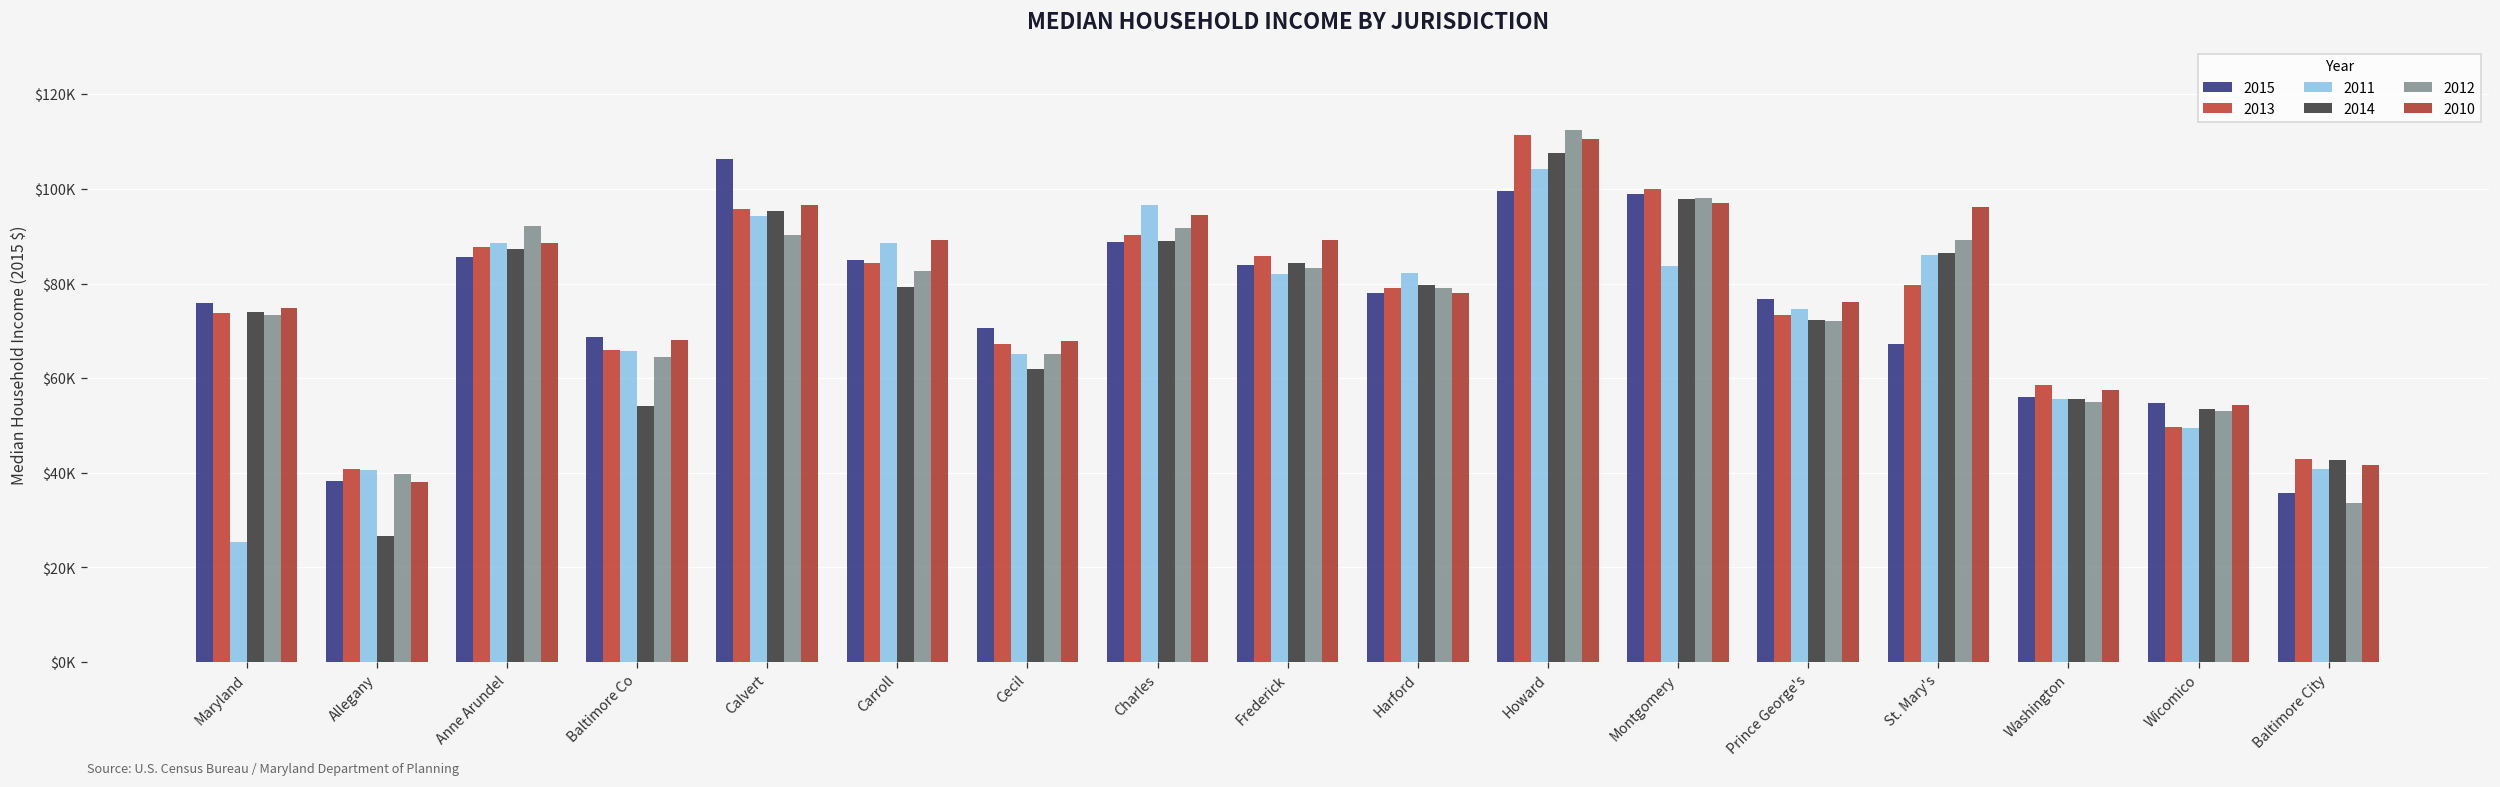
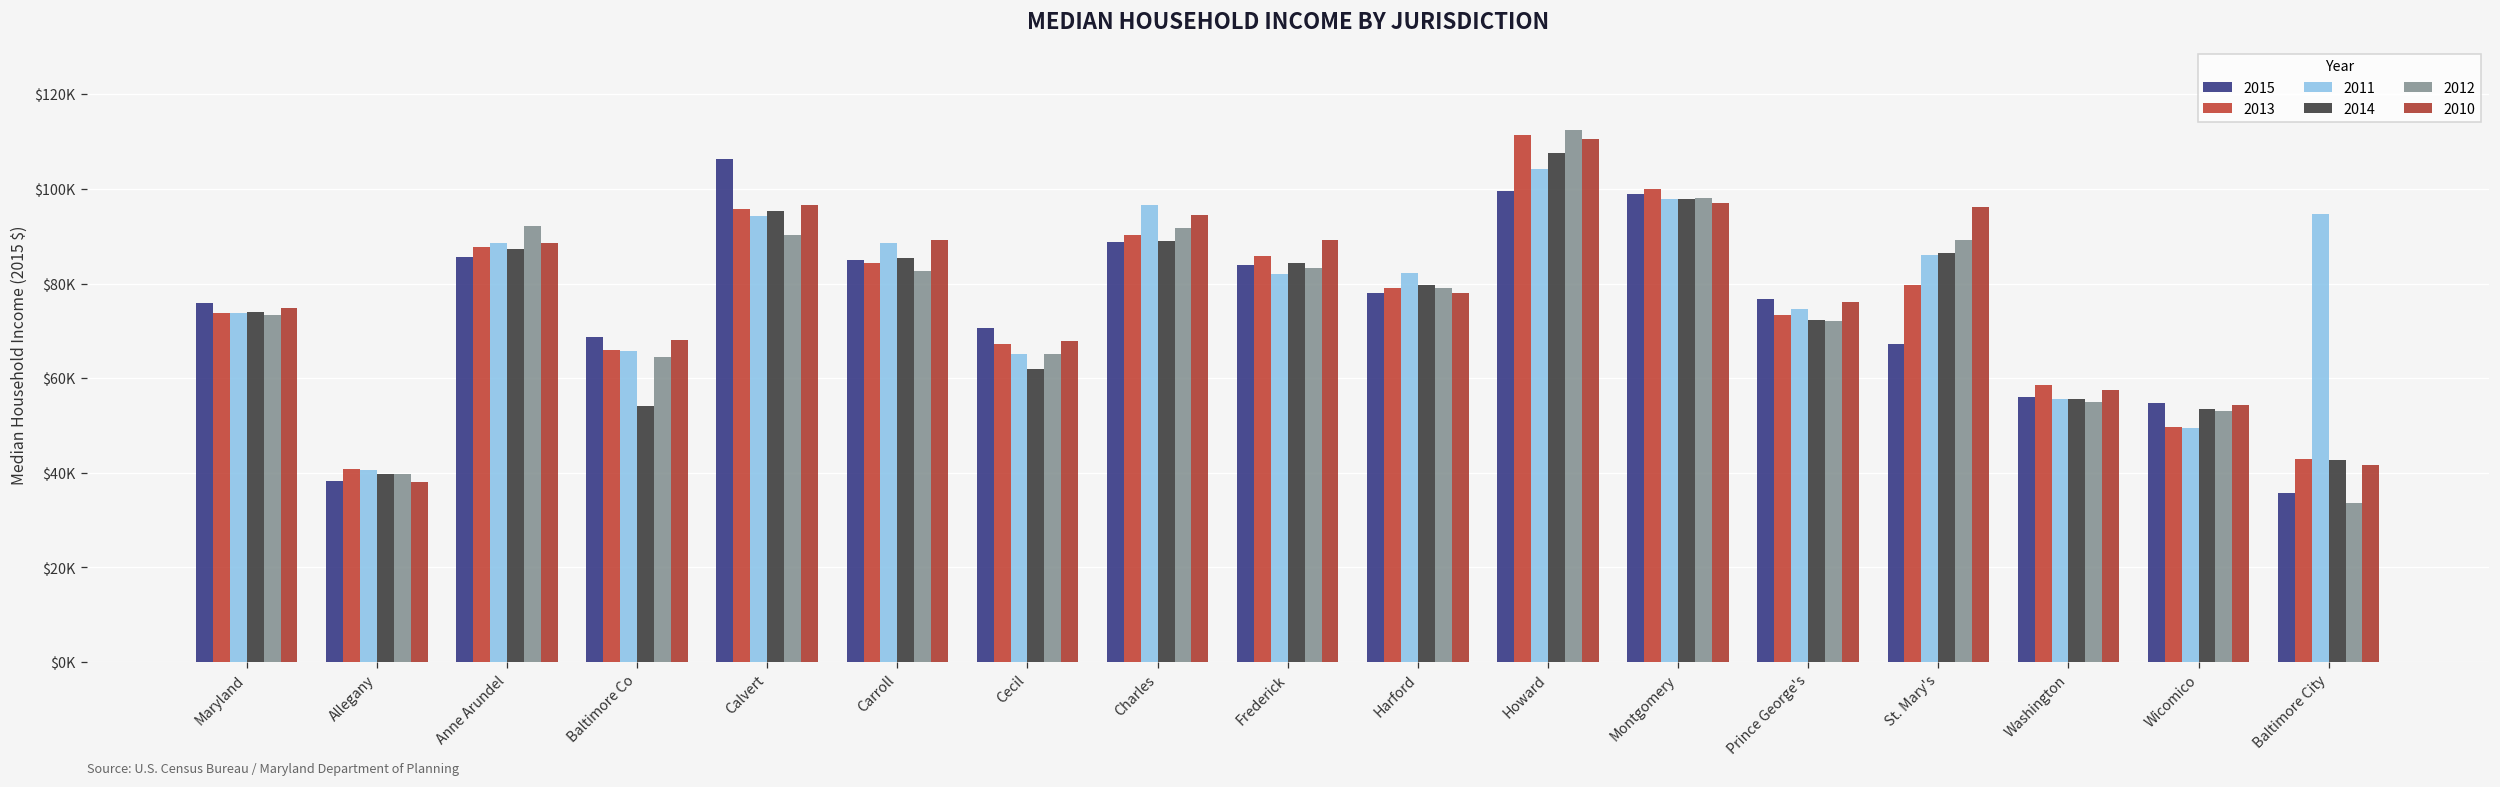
  {
    "2015": {
      "Maryland": "$76000",
      "Allegany": "$38000",
      "Anne Arundel": "$86000",
      "Baltimore Co": "$69000",
      "Calvert": "$106000",
      "Carroll": "$85000",
      "Cecil": "$71000",
      "Charles": "$89000",
      "Frederick": "$84000",
      "Harford": "$78000",
      "Howard": "$99000",
      "Montgomery": "$99000",
      "Prince George's": "$77000",
      "St. Mary's": "$67000",
      "Washington": "$56000",
      "Wicomico": "$55000",
      "Baltimore City": "$36000"
    },
    "2011": {
-     "Maryland": "$25000",
+     "Maryland": "$74000",
      "Allegany": "$41000",
      "Anne Arundel": "$89000",
      "Baltimore Co": "$66000",
      "Calvert": "$94000",
      "Carroll": "$89000",
      "Cecil": "$65000",
      "Charles": "$97000",
      "Frederick": "$82000",
      "Harford": "$82000",
      "Howard": "$104000",
-     "Montgomery": "$84000",
+     "Montgomery": "$98000",
      "Prince George's": "$75000",
      "St. Mary's": "$86000",
      "Washington": "$55000",
      "Wicomico": "$50000",
-     "Baltimore City": "$41000"
+     "Baltimore City": "$95000"
    },
    "2014": {
      "Maryland": "$74000",
-     "Allegany": "$27000",
+     "Allegany": "$40000",
      "Anne Arundel": "$87000",
      "Baltimore Co": "$54000",
      "Calvert": "$95000",
-     "Carroll": "$79000",
+     "Carroll": "$85000",
      "Cecil": "$62000",
      "Charles": "$89000",
      "Frederick": "$84000",
      "Harford": "$80000",
      "Howard": "$108000",
      "Montgomery": "$98000",
      "Prince George's": "$72000",
      "St. Mary's": "$87000",
      "Washington": "$56000",
      "Wicomico": "$53000",
      "Baltimore City": "$43000"
    },
    "2012": {
      "Maryland": "$73000",
      "Allegany": "$40000",
      "Anne Arundel": "$92000",
      "Baltimore Co": "$64000",
      "Calvert": "$90000",
      "Carroll": "$83000",
      "Cecil": "$65000",
      "Charles": "$92000",
      "Frederick": "$83000",
      "Harford": "$79000",
      "Howard": "$112000",
      "Montgomery": "$98000",
      "Prince George's": "$72000",
      "St. Mary's": "$89000",
      "Washington": "$55000",
      "Wicomico": "$53000",
      "Baltimore City": "$34000"
    }
  }
